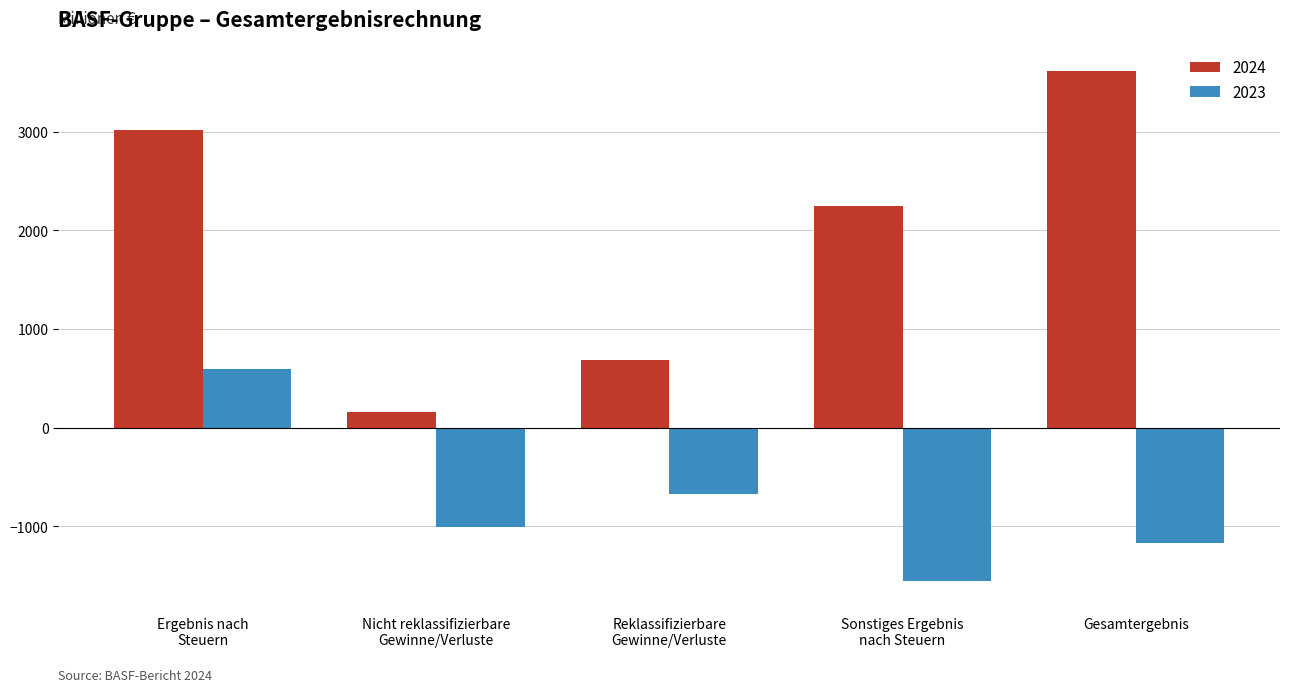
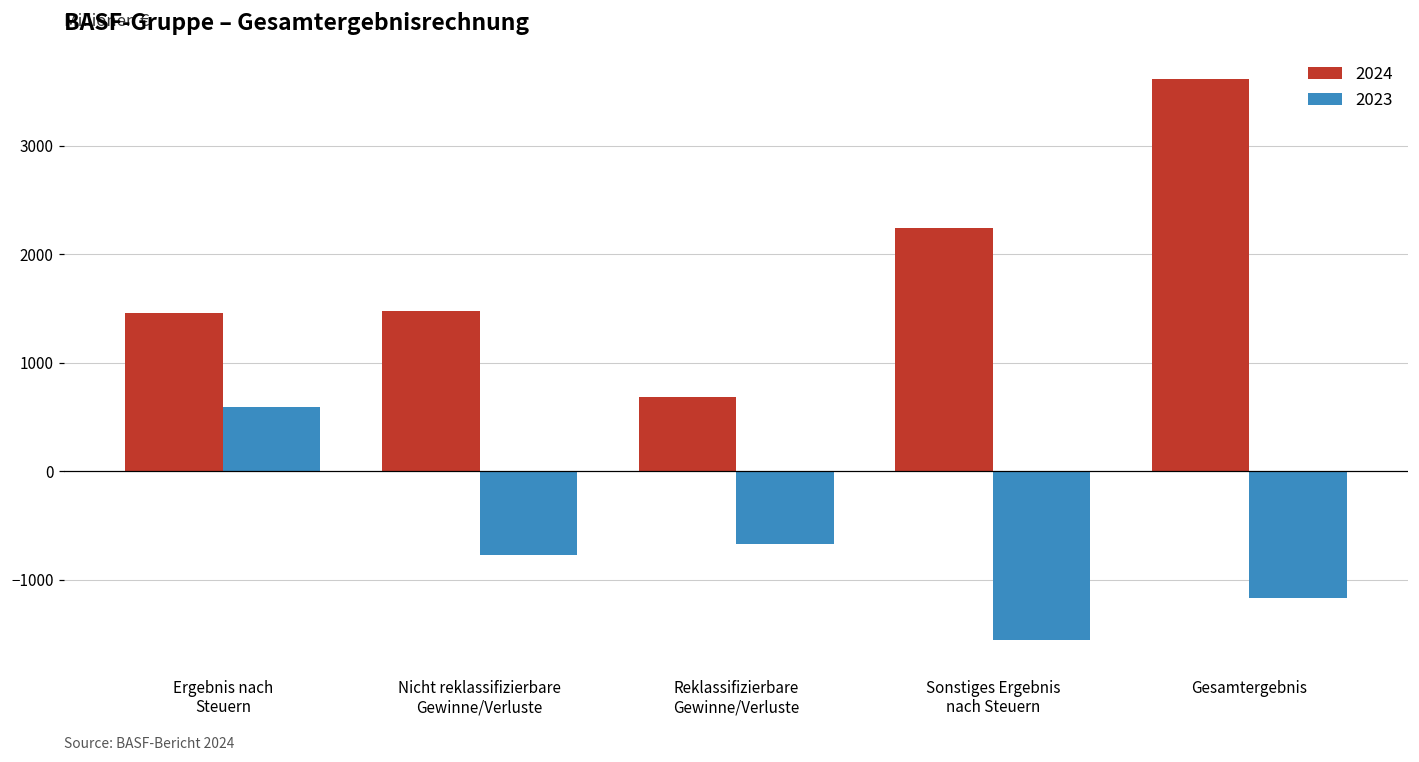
  {
    "2024": {
-     "Ergebnis nach Steuern": 3000,
-     "Nicht reklassifizierbare Gewinne/Verluste": 200,
+     "Ergebnis nach Steuern": 1500,
+     "Nicht reklassifizierbare Gewinne/Verluste": 1500,
      "Reklassifizierbare Gewinne/Verluste": 700,
      "Sonstiges Ergebnis nach Steuern": 2200,
      "Gesamtergebnis": 3600
    },
    "2023": {
      "Ergebnis nach Steuern": 600,
-     "Nicht reklassifizierbare Gewinne/Verluste": -1000,
+     "Nicht reklassifizierbare Gewinne/Verluste": -800,
      "Reklassifizierbare Gewinne/Verluste": -700,
      "Sonstiges Ergebnis nach Steuern": -1600,
      "Gesamtergebnis": -1200
    }
  }
